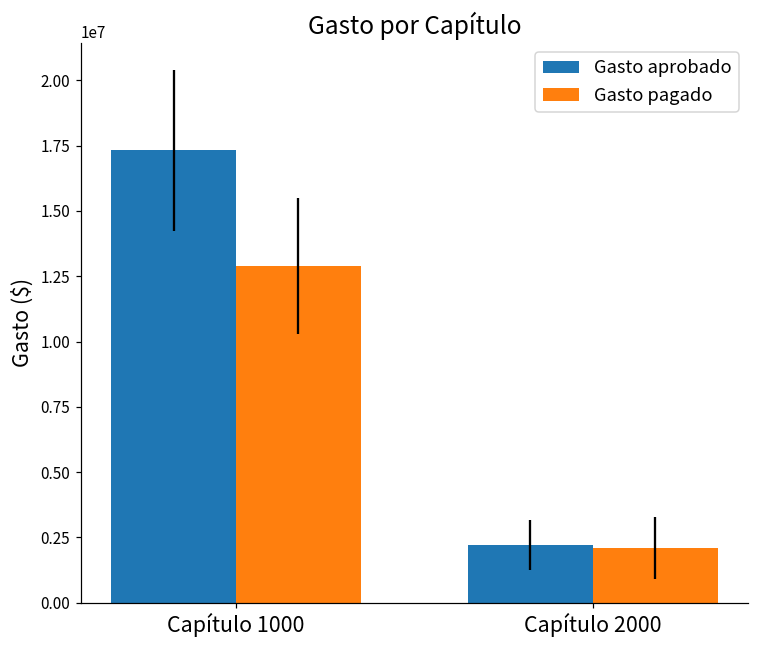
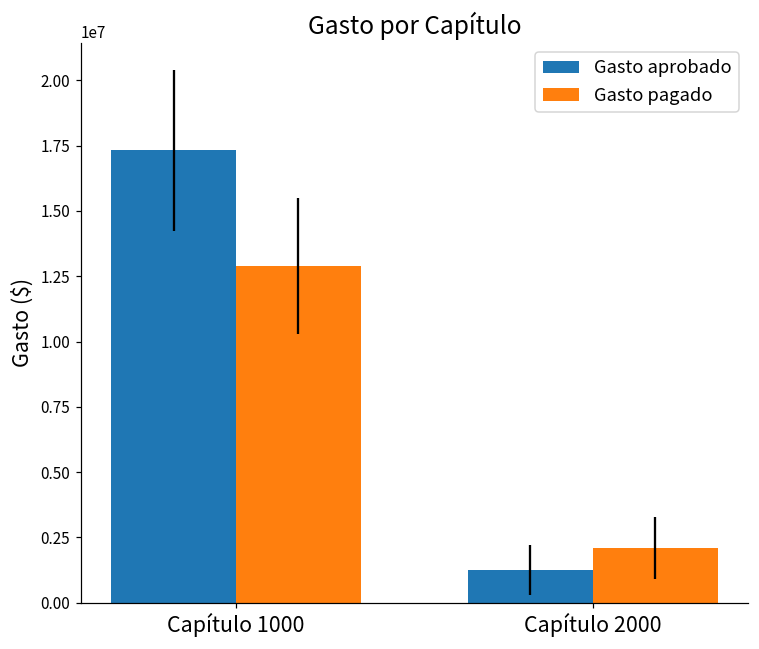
  {
    "Gasto aprobado": {
      "Capítulo 1000": 17300000,
-     "Capítulo 2000": 2200000
+     "Capítulo 2000": 1200000
    },
    "Gasto pagado": {
      "Capítulo 1000": 12900000,
      "Capítulo 2000": 2100000
    }
  }
